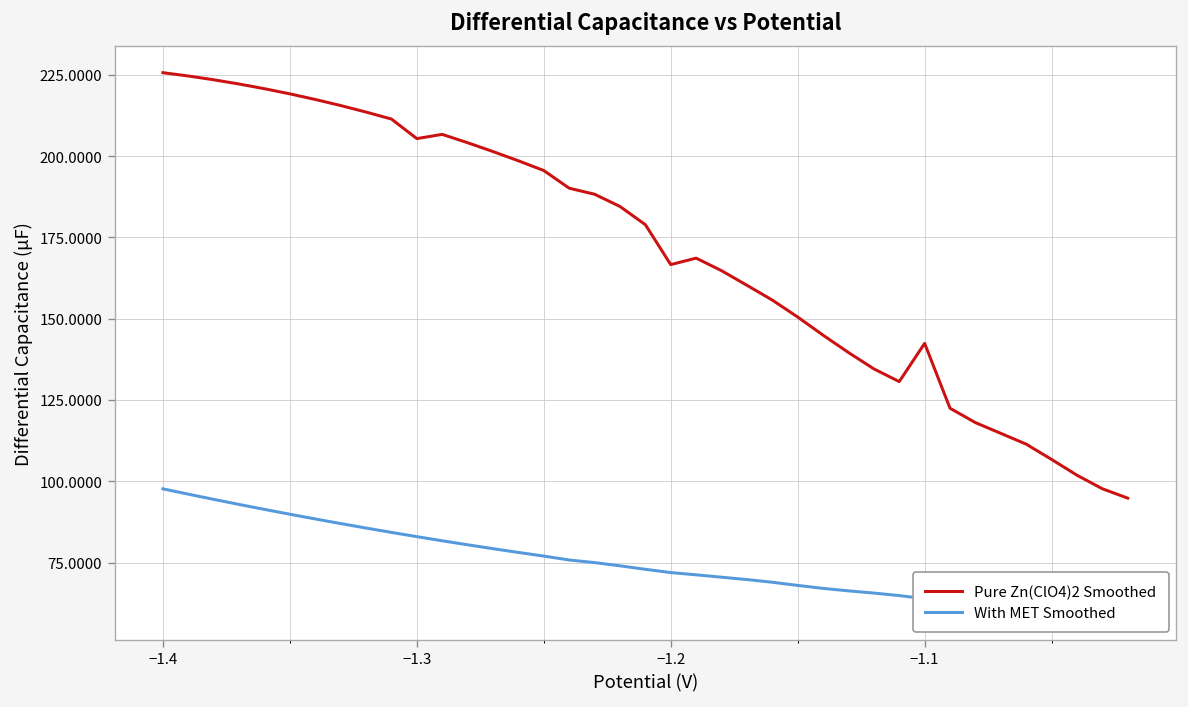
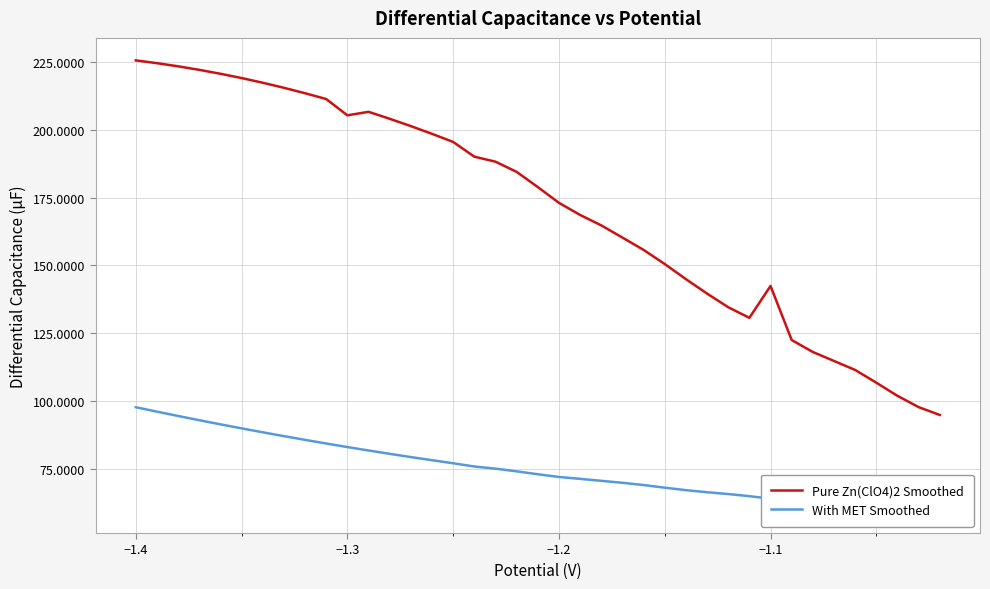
  {
    "Pure Zn(ClO4)2 Smoothed": {
      "−1.4": 226,
      "−1.3": 205,
-     "−1.2": 167,
+     "−1.2": 173,
      "−1.1": 142
    },
    "With MET Smoothed": {
      "−1.4": 98,
      "−1.3": 83,
      "−1.2": 72
    }
  }
